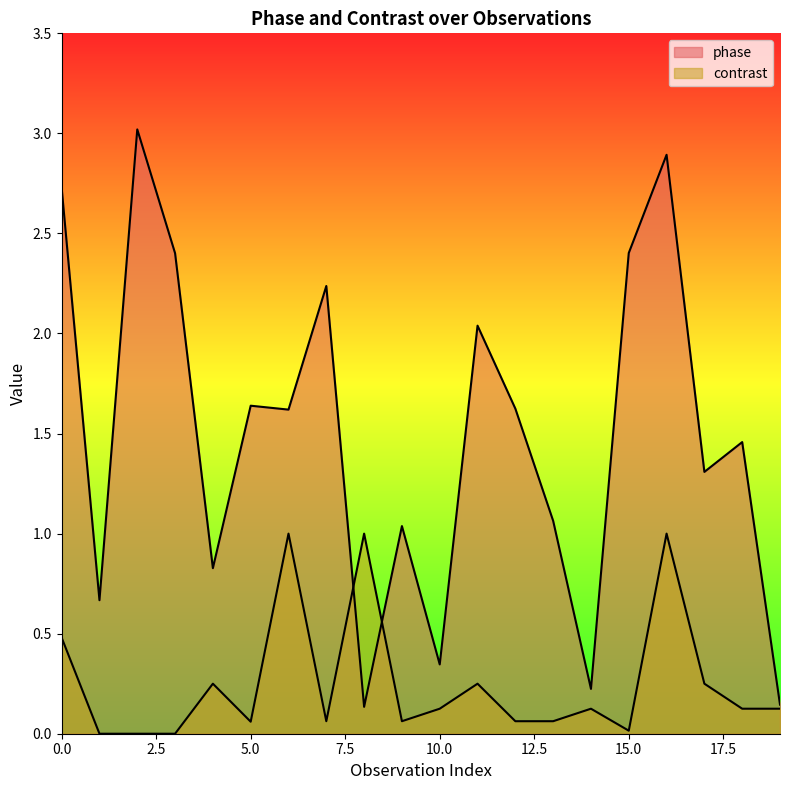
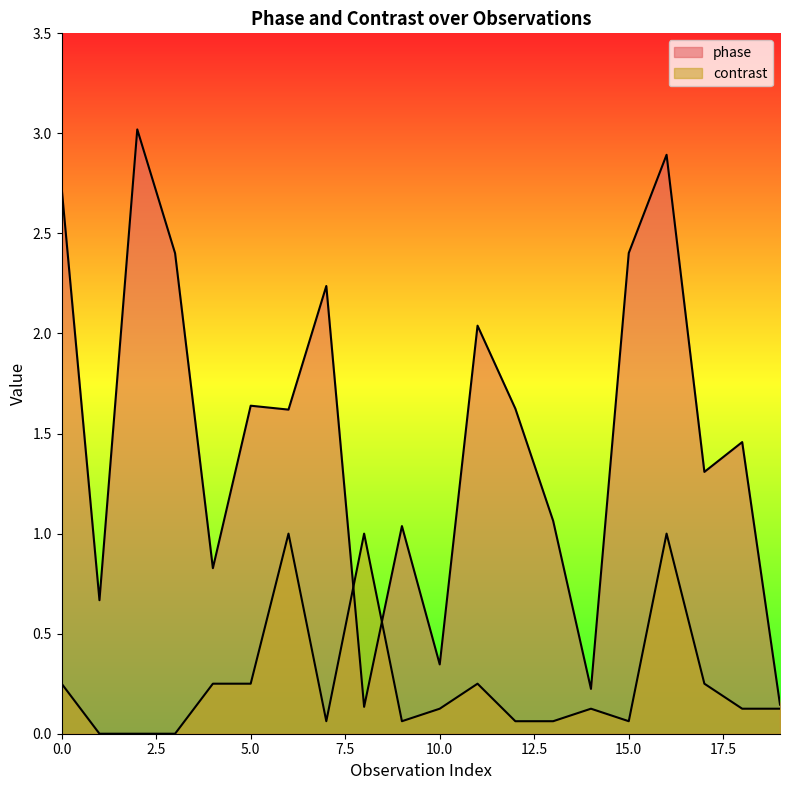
  {
    "phase": {
      "0.0": 2.73,
      "5.0": 1.64,
      "10.0": 0.35,
      "15.0": 2.40
    },
    "contrast": {
-     "0.0": 0.48,
-     "5.0": 0.06,
+     "0.0": 0.25,
+     "5.0": 0.25,
      "10.0": 0.13,
-     "15.0": 0.02
+     "15.0": 0.06
    }
  }
